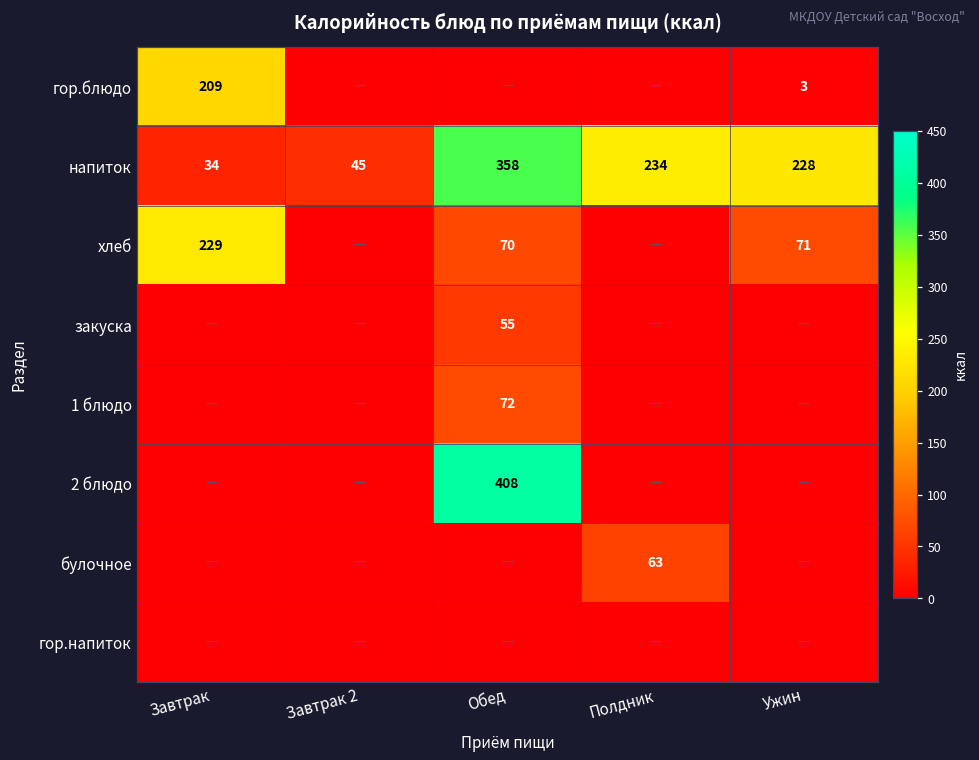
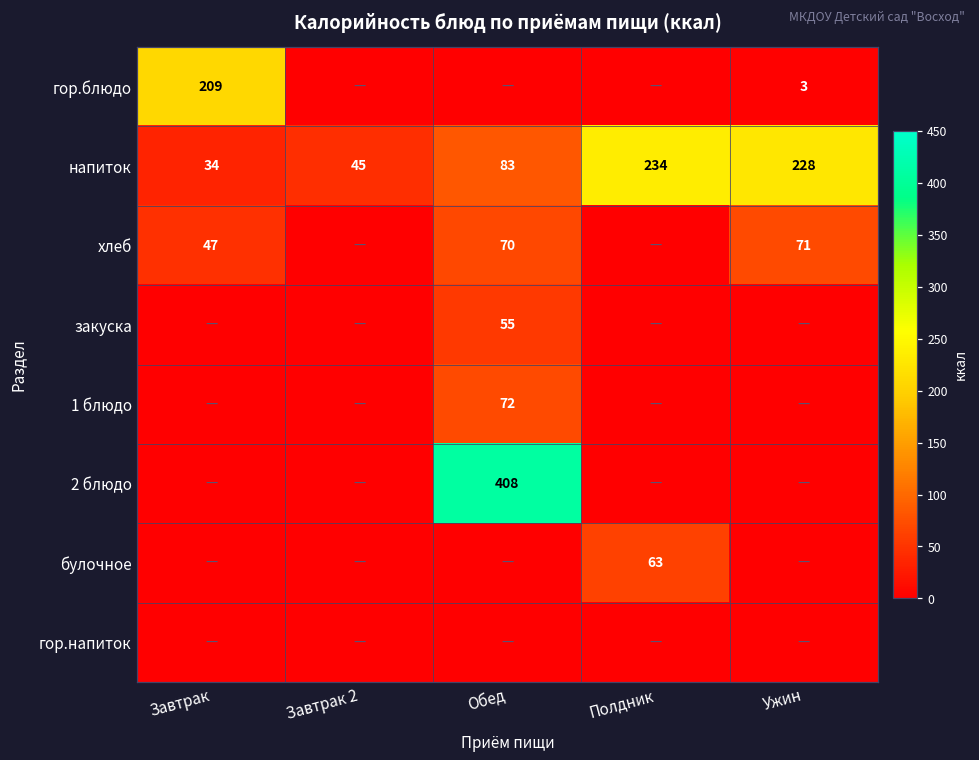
  {
    "гор.блюдо": {
      "Завтрак": 209,
      "Ужин": 3
    },
    "напиток": {
      "Завтрак": 34,
      "Завтрак 2": 45,
-     "Обед": 358,
+     "Обед": 83,
      "Полдник": 234,
      "Ужин": 228
    },
    "хлеб": {
-     "Завтрак": 229,
+     "Завтрак": 47,
      "Обед": 70,
      "Ужин": 71
    },
    "закуска": {
      "Обед": 55
    },
    "1 блюдо": {
      "Обед": 72
    },
    "2 блюдо": {
      "Обед": 408
    },
    "булочное": {
      "Полдник": 63
    }
  }
